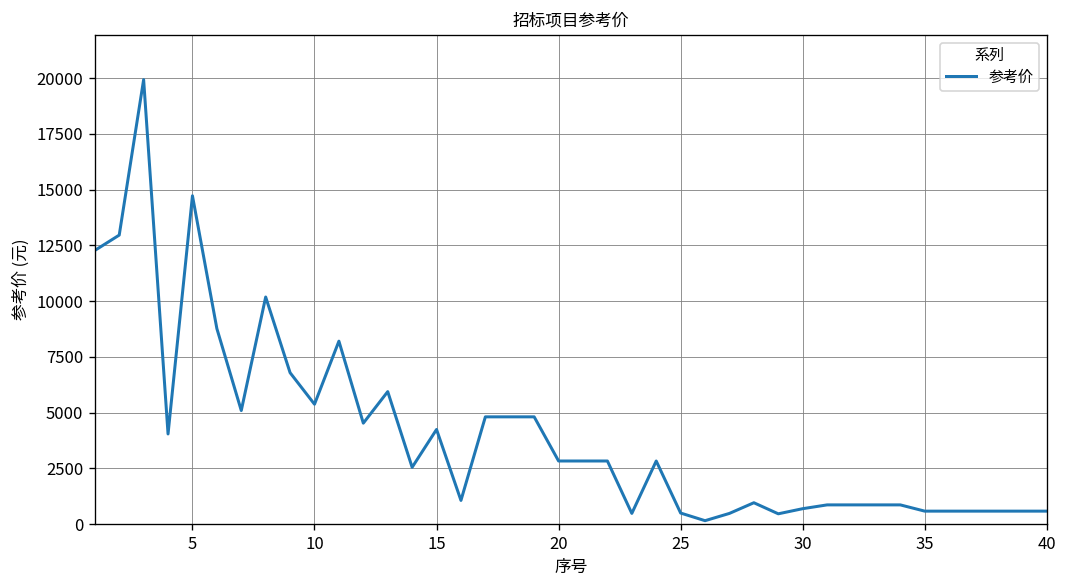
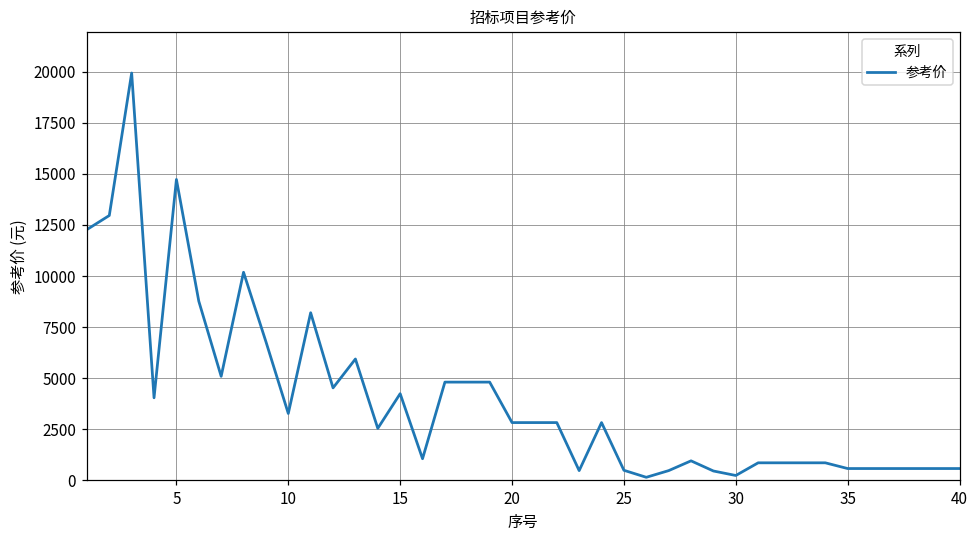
  {
    "5": 14700,
-   "10": 5400,
+   "10": 3300,
    "15": 4200,
    "20": 2800,
    "25": 500,
-   "30": 700,
+   "30": 200,
    "35": 600,
    "40": 600
  }
